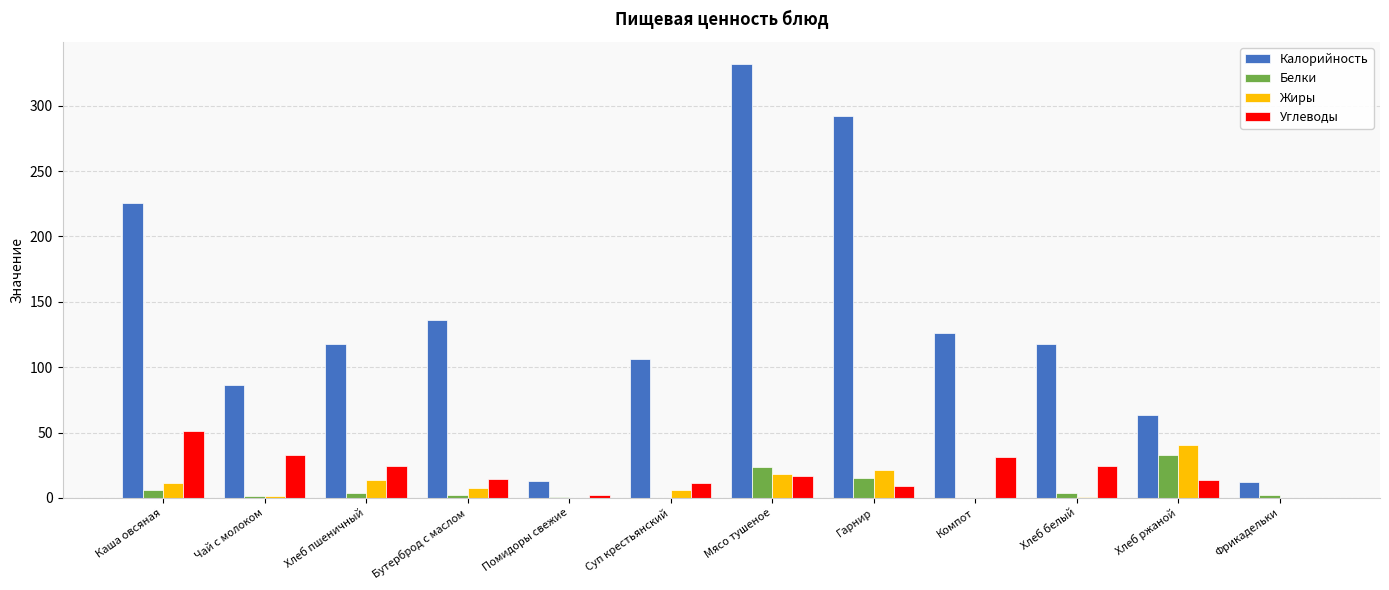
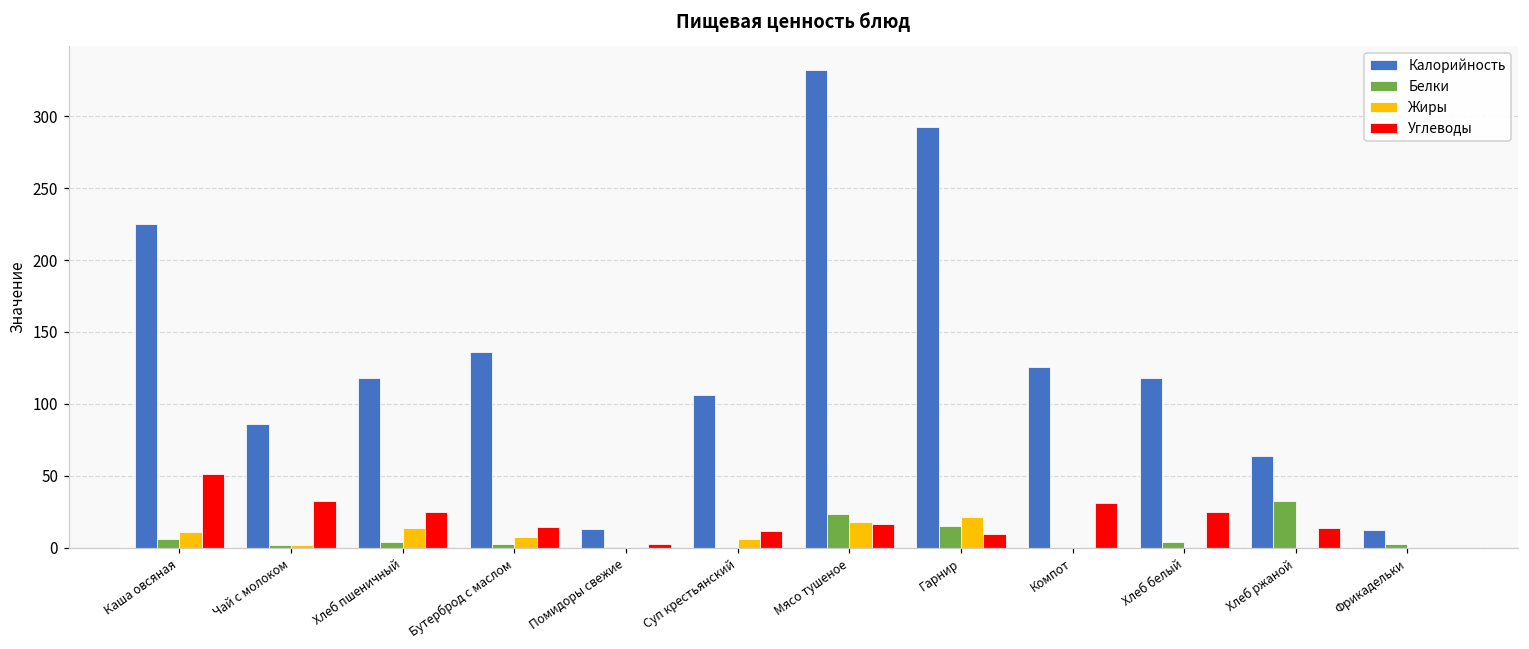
  {
    "Калорийность": {
      "Каша овсяная": 225,
      "Чай с молоком": 86,
      "Хлеб пшеничный": 118,
      "Бутерброд с маслом": 136,
      "Помидоры свежие": 13,
      "Суп крестьянский": 106,
      "Мясо тушеное": 332,
      "Гарнир": 292,
      "Компот": 126,
      "Хлеб белый": 118,
      "Хлеб ржаной": 64,
      "Фрикадельки": 12
    },
    "Белки": {
      "Каша овсяная": 6,
      "Хлеб пшеничный": 4,
      "Бутерброд с маслом": 2,
      "Суп крестьянский": 0,
      "Мясо тушеное": 24,
      "Гарнир": 15,
      "Хлеб белый": 4,
      "Хлеб ржаной": 32,
      "Фрикадельки": 2
    },
    "Жиры": {
      "Каша овсяная": 11,
      "Хлеб пшеничный": 14,
      "Бутерброд с маслом": 8,
      "Суп крестьянский": 6,
      "Мясо тушеное": 18,
      "Гарнир": 21,
      "Компот": 0,
-     "Хлеб ржаной": 40,
+     "Хлеб ржаной": 0,
      "Фрикадельки": 0
    },
    "Углеводы": {
      "Каша овсяная": 51,
      "Чай с молоком": 33,
      "Хлеб пшеничный": 25,
      "Бутерброд с маслом": 15,
      "Помидоры свежие": 2,
      "Суп крестьянский": 11,
      "Мясо тушеное": 16,
      "Гарнир": 9,
      "Компот": 31,
      "Хлеб белый": 25,
      "Хлеб ржаной": 14,
      "Фрикадельки": 0
    }
  }
